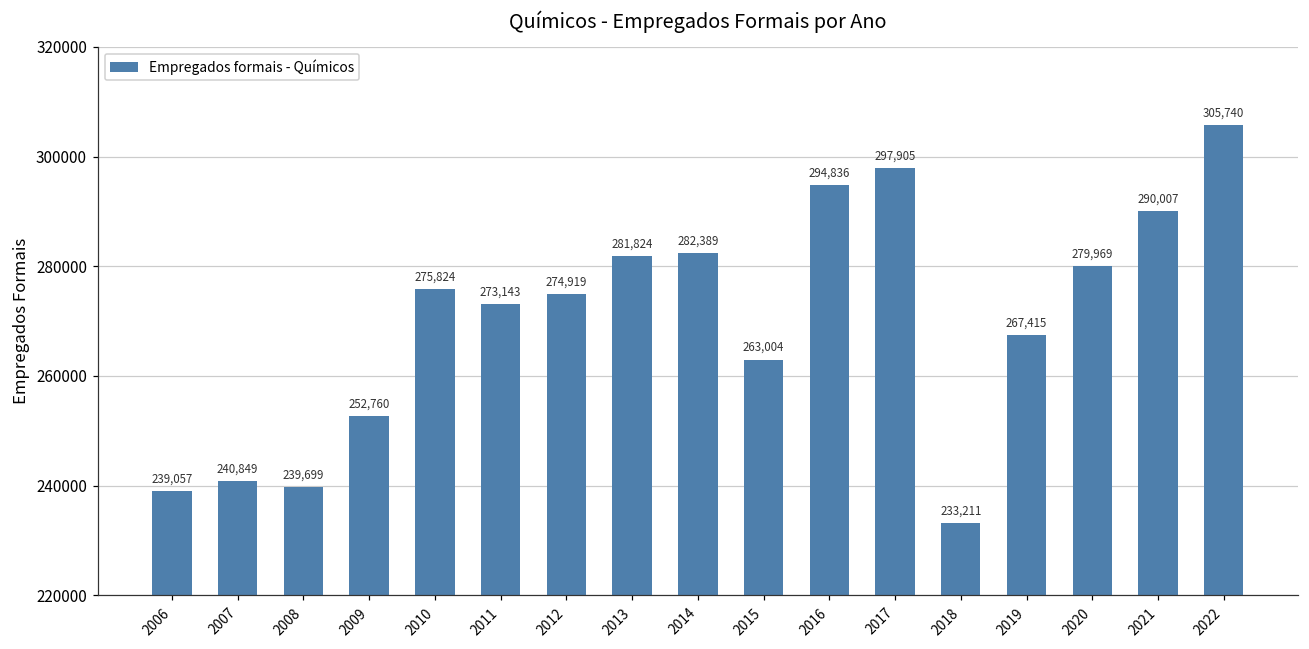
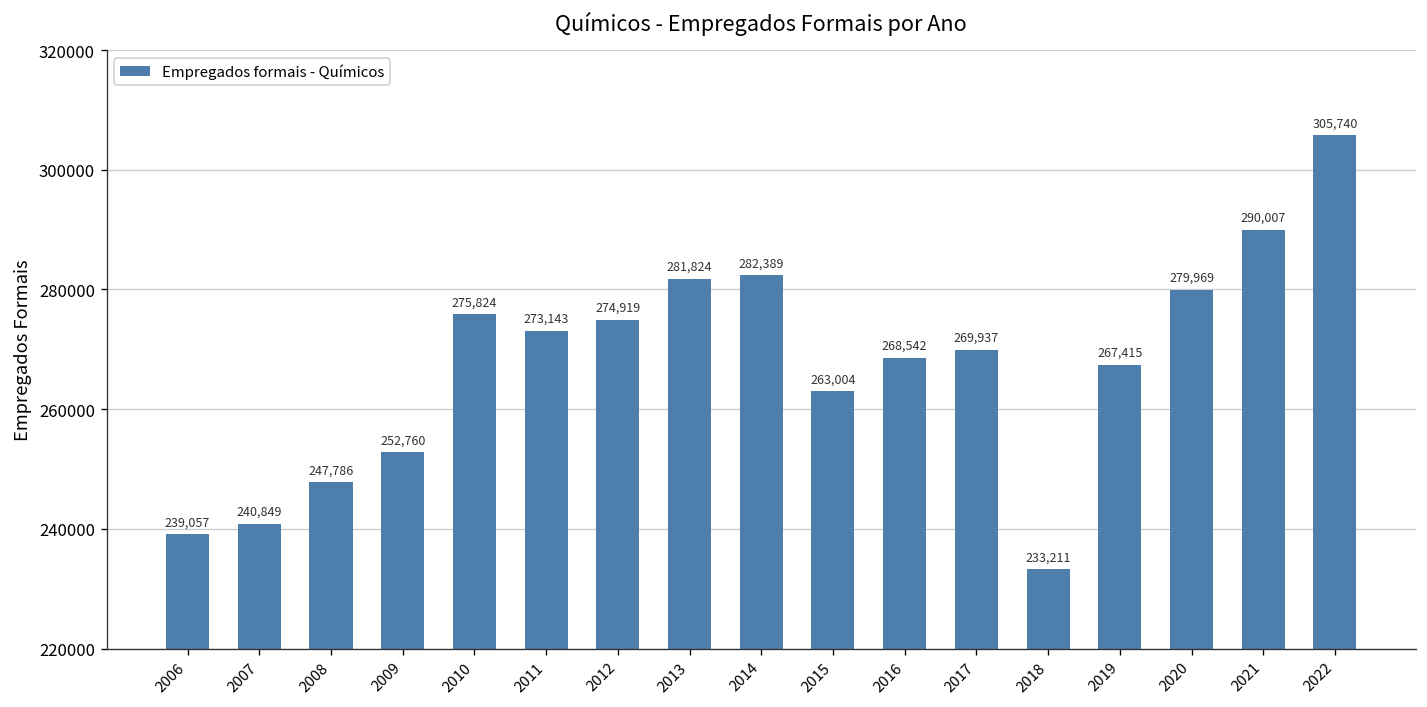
  {
    "2006": "239,057",
    "2007": "240,849",
-   "2008": "239,699",
+   "2008": "247,786",
    "2009": "252,760",
    "2010": "275,824",
    "2011": "273,143",
    "2012": "274,919",
    "2013": "281,824",
    "2014": "282,389",
    "2015": "263,004",
-   "2016": "294,836",
-   "2017": "297,905",
+   "2016": "268,542",
+   "2017": "269,937",
    "2018": "233,211",
    "2019": "267,415",
    "2020": "279,969",
    "2021": "290,007",
    "2022": "305,740"
  }
